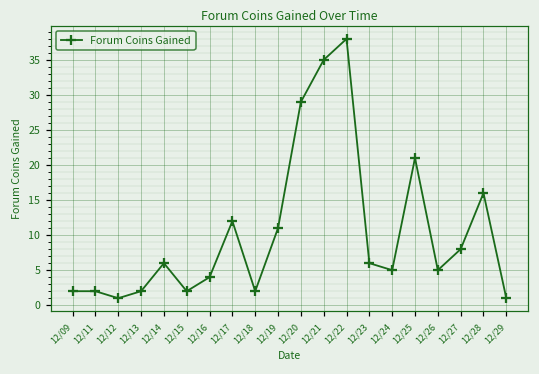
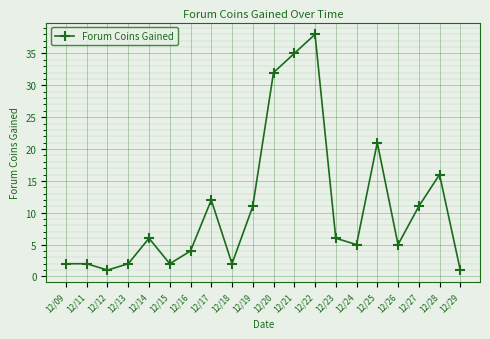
  {
    "12/09": 2,
    "12/11": 2,
    "12/12": 1,
    "12/13": 2,
    "12/14": 6,
    "12/15": 2,
    "12/16": 4,
    "12/17": 12,
    "12/18": 2,
    "12/19": 11,
-   "12/20": 29,
+   "12/20": 32,
    "12/21": 35,
    "12/22": 38,
    "12/23": 6,
    "12/24": 5,
    "12/25": 21,
    "12/26": 5,
-   "12/27": 8,
+   "12/27": 11,
    "12/28": 16,
    "12/29": 1
  }
